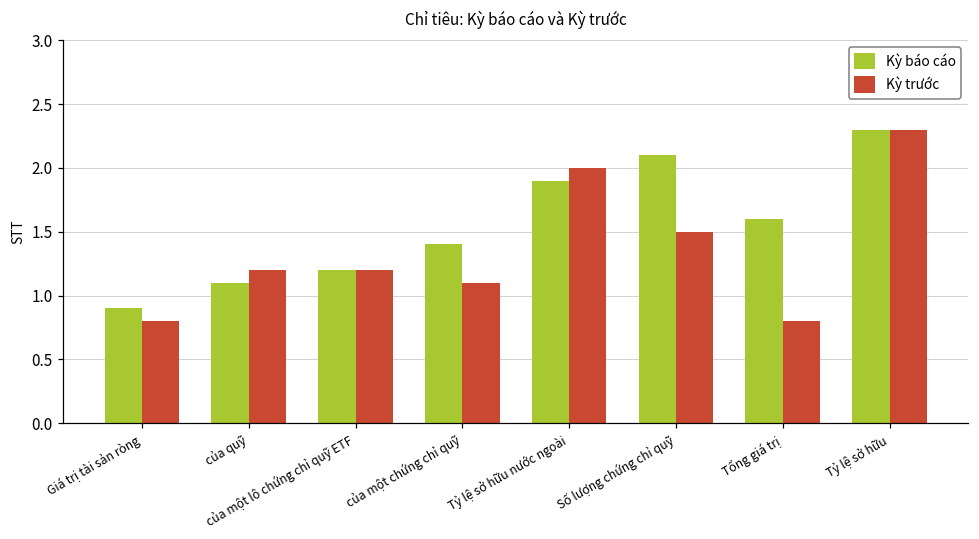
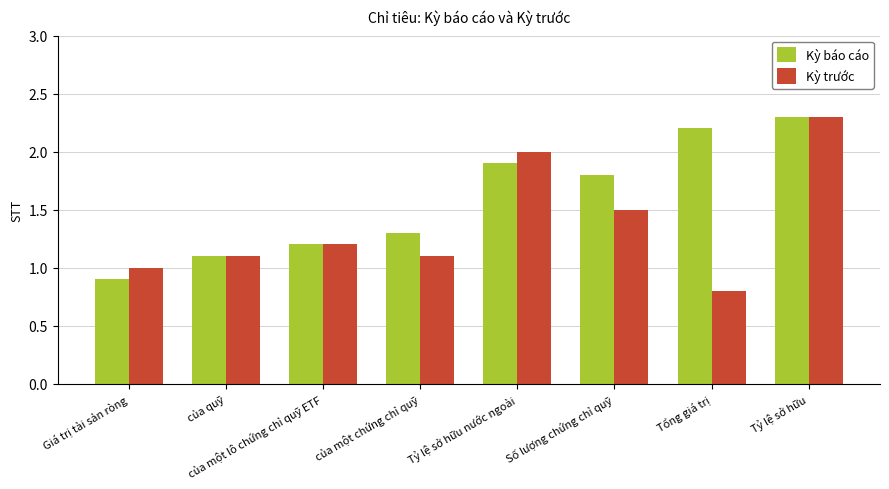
  {
    "Kỳ báo cáo": {
      "Giá trị tài sản ròng": 0.9,
      "của quỹ": 1.1,
      "của một lô chứng chỉ quỹ ETF": 1.2,
-     "của một chứng chỉ quỹ": 1.4,
+     "của một chứng chỉ quỹ": 1.3,
      "Tỷ lệ sở hữu nước ngoài": 1.9,
-     "Số lượng chứng chỉ quỹ": 2.1,
-     "Tổng giá trị": 1.6,
+     "Số lượng chứng chỉ quỹ": 1.8,
+     "Tổng giá trị": 2.2,
      "Tỷ lệ sở hữu": 2.3
    },
    "Kỳ trước": {
-     "Giá trị tài sản ròng": 0.8,
-     "của quỹ": 1.2,
+     "Giá trị tài sản ròng": 1.0,
+     "của quỹ": 1.1,
      "của một lô chứng chỉ quỹ ETF": 1.2,
      "của một chứng chỉ quỹ": 1.1,
      "Tỷ lệ sở hữu nước ngoài": 2.0,
      "Số lượng chứng chỉ quỹ": 1.5,
      "Tổng giá trị": 0.8,
      "Tỷ lệ sở hữu": 2.3
    }
  }
